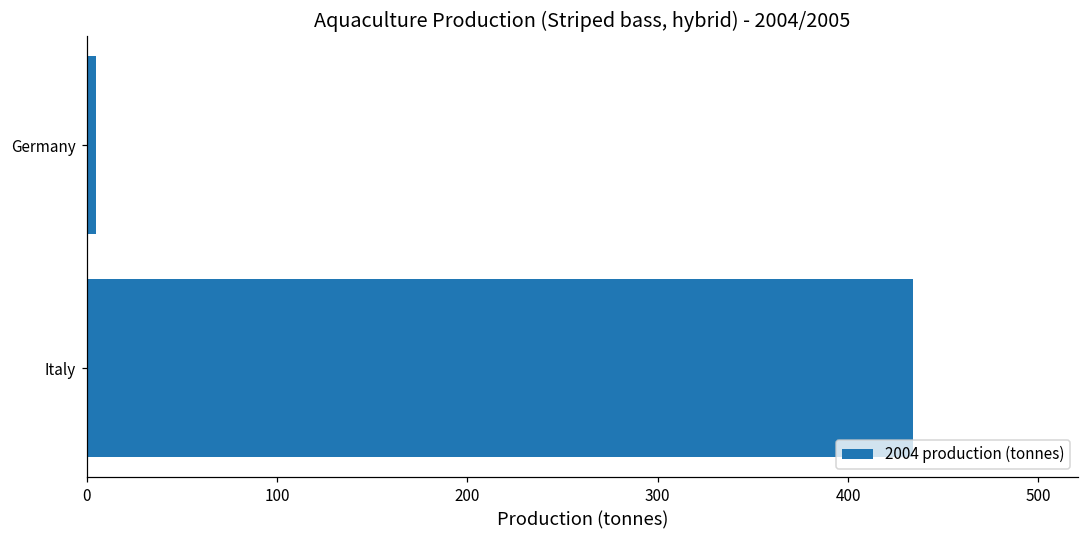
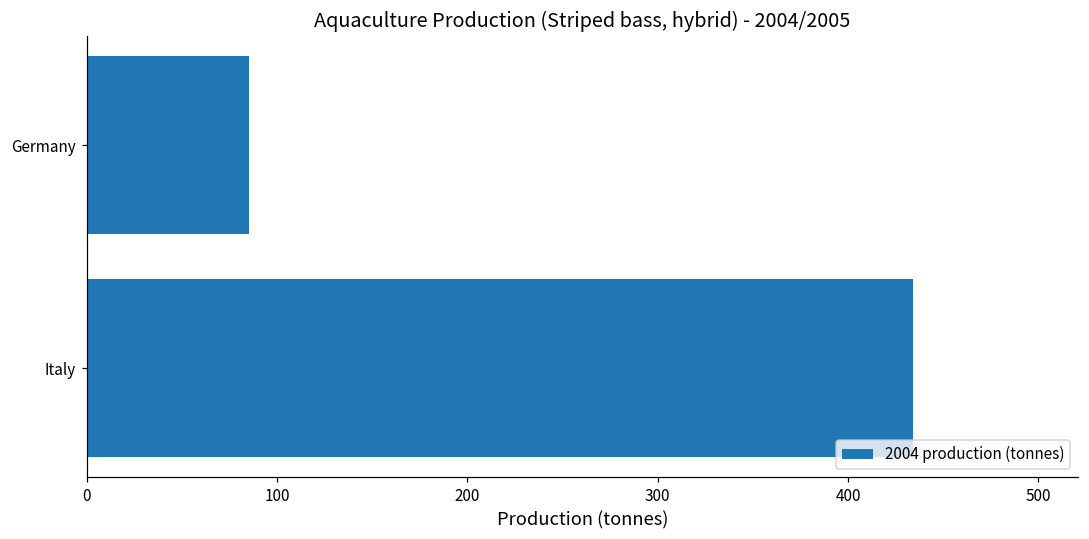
  {
-   "Germany": 5,
+   "Germany": 86,
    "Italy": 434
  }
